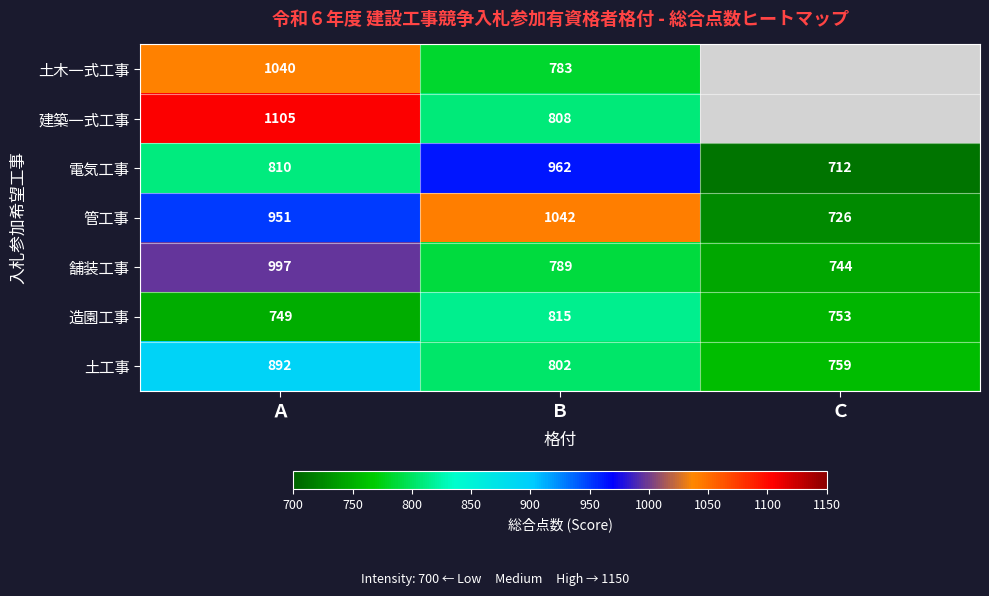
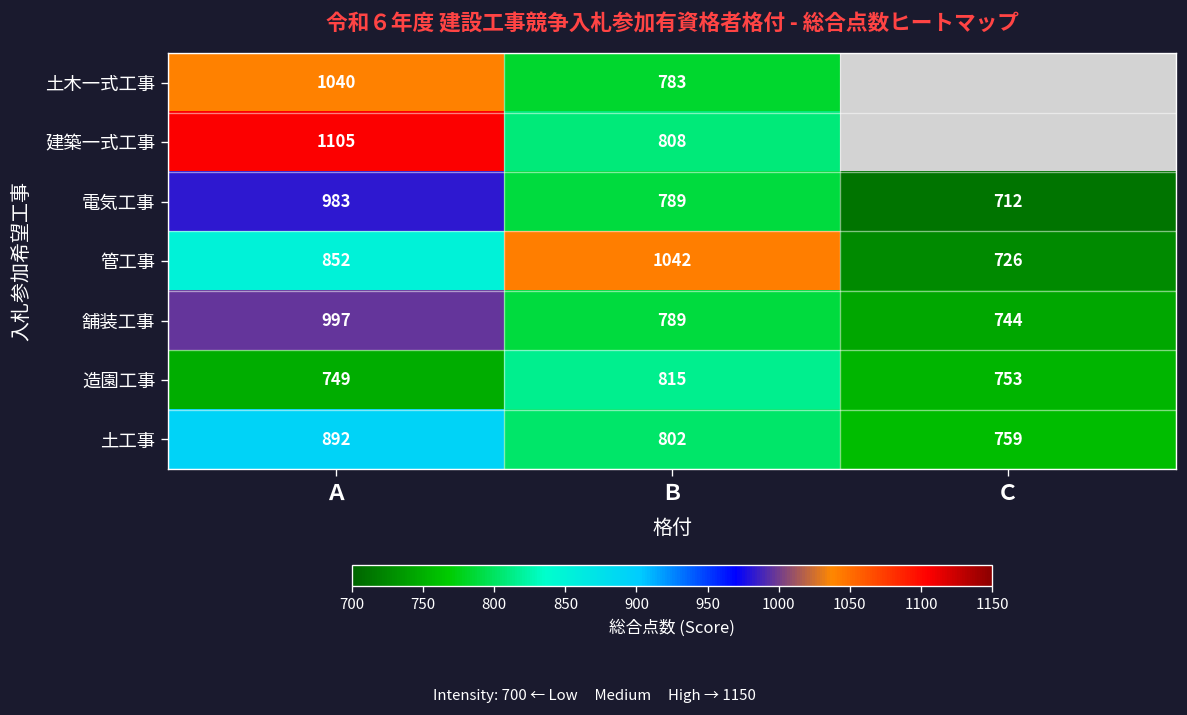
  {
    "土木一式工事": {
      "Ａ": 1040,
      "Ｂ": 783
    },
    "建築一式工事": {
      "Ａ": 1105,
      "Ｂ": 808
    },
    "電気工事": {
-     "Ａ": 810,
-     "Ｂ": 962,
+     "Ａ": 983,
+     "Ｂ": 789,
      "Ｃ": 712
    },
    "管工事": {
-     "Ａ": 951,
+     "Ａ": 852,
      "Ｂ": 1042,
      "Ｃ": 726
    },
    "舗装工事": {
      "Ａ": 997,
      "Ｂ": 789,
      "Ｃ": 744
    },
    "造園工事": {
      "Ａ": 749,
      "Ｂ": 815,
      "Ｃ": 753
    },
    "土工事": {
      "Ａ": 892,
      "Ｂ": 802,
      "Ｃ": 759
    }
  }
